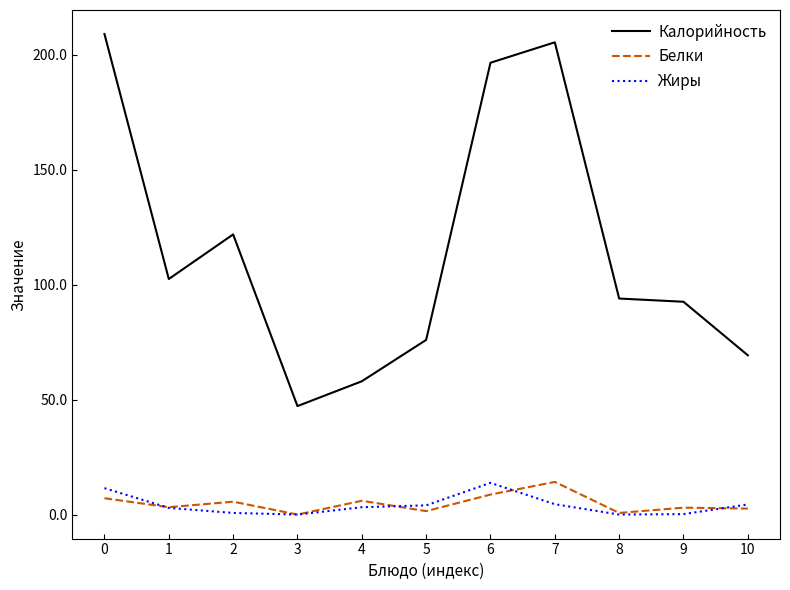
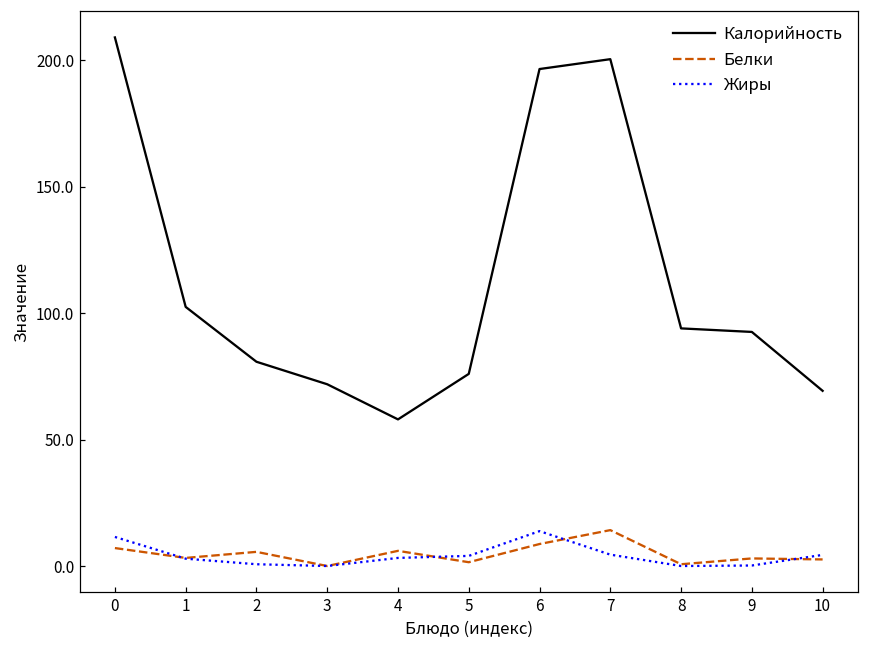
  {
    "Калорийность": {
      "0": 209,
      "1": 103,
-     "2": 122,
-     "3": 47,
+     "2": 81,
+     "3": 72,
      "4": 58,
      "5": 76,
      "6": 197,
-     "7": 206,
+     "7": 201,
      "8": 94,
      "9": 93,
      "10": 69
    },
    "Белки": {
      "0": 7,
      "2": 6,
      "4": 6,
      "5": 2,
      "6": 9,
      "7": 14,
      "9": 3,
      "10": 3
    },
    "Жиры": {
      "0": 12,
      "2": 1,
      "4": 3,
      "5": 4,
      "6": 14,
      "7": 5,
      "9": 0,
      "10": 4
    }
  }
